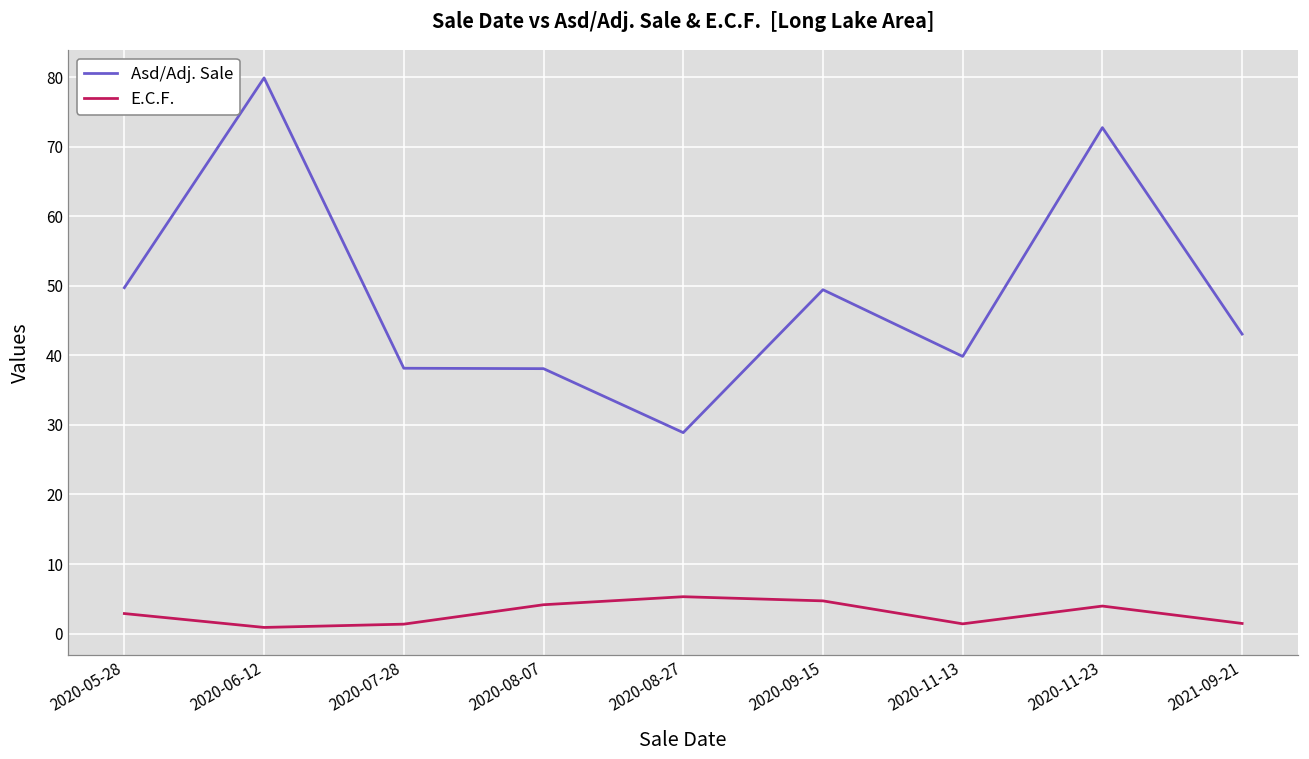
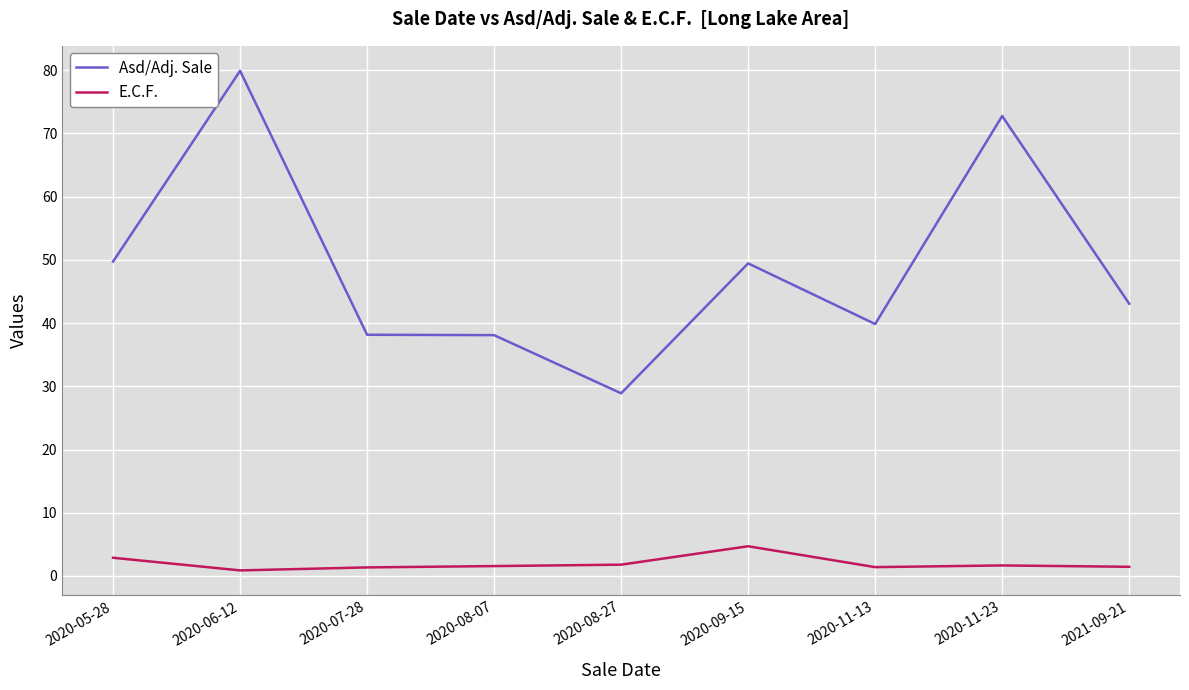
  {
    "Asd/Adj. Sale": {
      "2020-05-28": 50,
      "2020-06-12": 80,
      "2020-07-28": 38,
      "2020-08-07": 38,
      "2020-08-27": 29,
      "2020-09-15": 49,
      "2020-11-13": 40,
      "2020-11-23": 73,
      "2021-09-21": 43
    },
    "E.C.F.": {
      "2020-05-28": 3,
      "2020-06-12": 1,
      "2020-07-28": 1,
-     "2020-08-07": 4,
-     "2020-08-27": 5,
+     "2020-08-07": 2,
+     "2020-08-27": 2,
      "2020-09-15": 5,
      "2020-11-13": 1,
-     "2020-11-23": 4,
+     "2020-11-23": 2,
      "2021-09-21": 1
    }
  }
